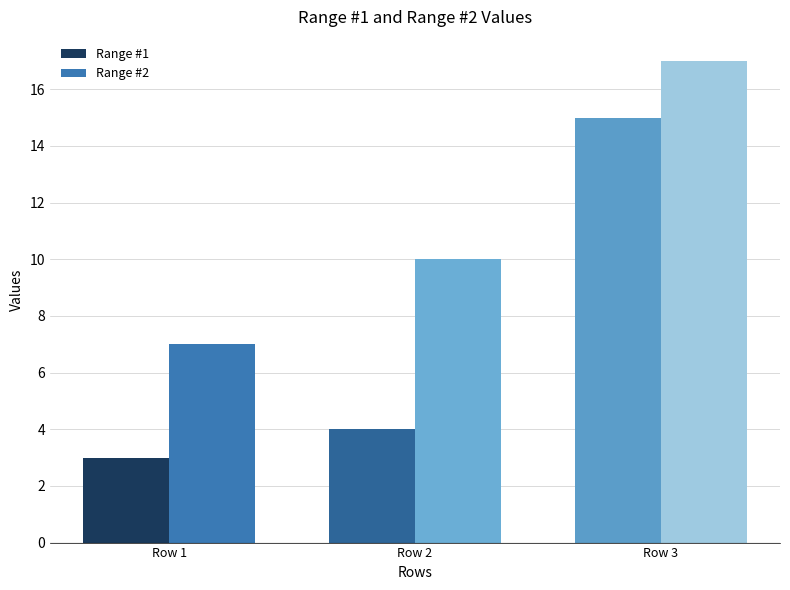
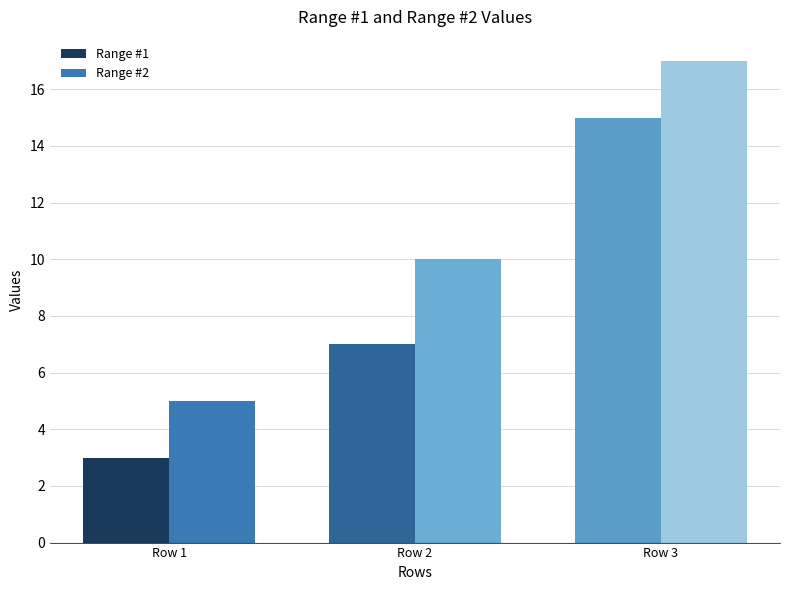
  {
    "Range #1": {
      "Row 1": 3,
-     "Row 2": 4,
+     "Row 2": 7,
      "Row 3": 15
    },
    "Range #2": {
-     "Row 1": 7,
+     "Row 1": 5,
      "Row 2": 10,
      "Row 3": 17
    }
  }
